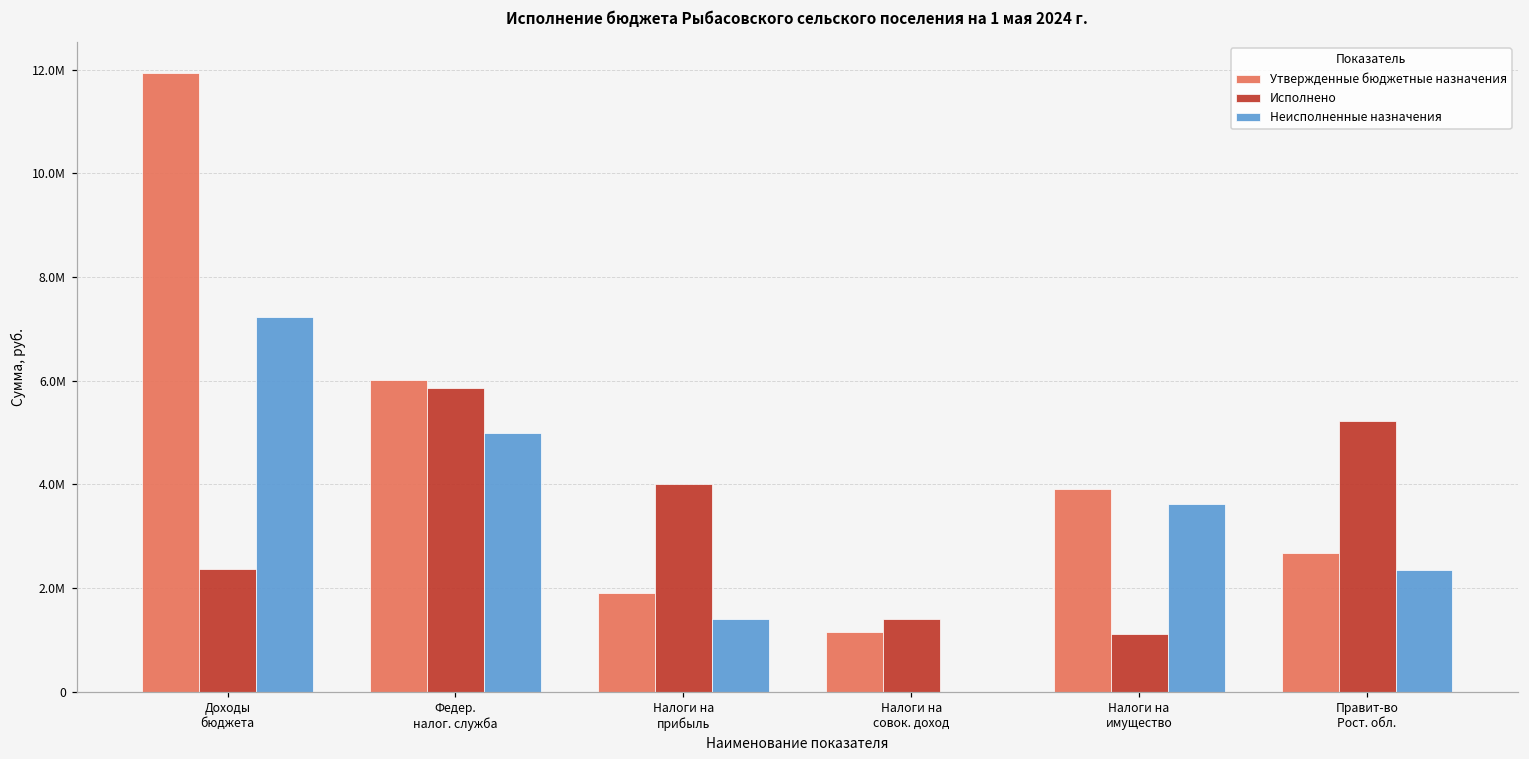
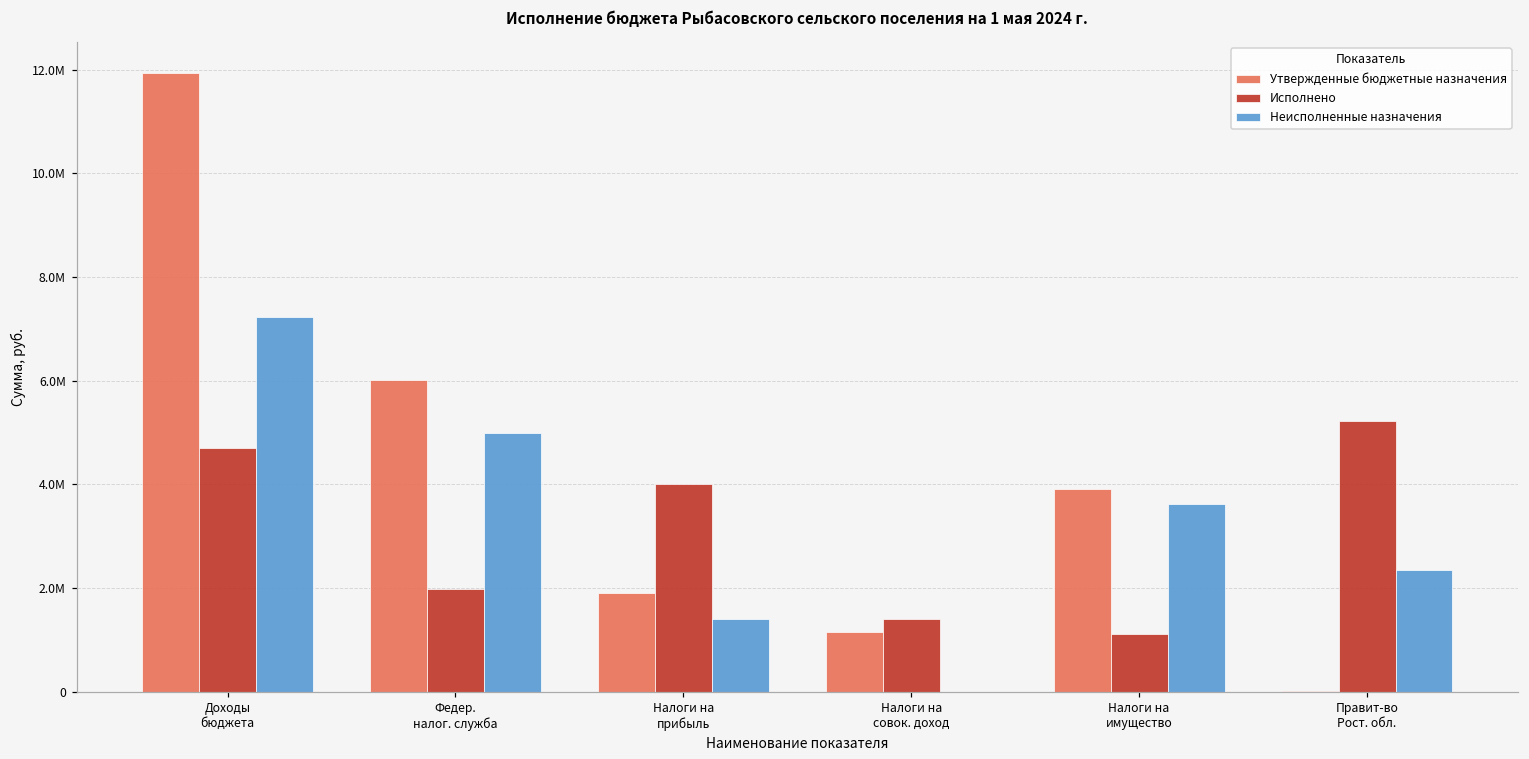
  {
    "Утвержденные бюджетные назначения": {
      "Доходы бюджета": 11900000,
      "Федер. налог. служба": 6000000,
      "Налоги на прибыль": 1900000,
      "Налоги на совок. доход": 1200000,
      "Налоги на имущество": 3900000,
-     "Правит-во Рост. обл.": 2700000
+     "Правит-во Рост. обл.": 0
    },
    "Исполнено": {
-     "Доходы бюджета": 2400000,
-     "Федер. налог. служба": 5900000,
+     "Доходы бюджета": 4700000,
+     "Федер. налог. служба": 2000000,
      "Налоги на прибыль": 4000000,
      "Налоги на совок. доход": 1400000,
      "Налоги на имущество": 1100000,
      "Правит-во Рост. обл.": 5200000
    },
    "Неисполненные назначения": {
      "Доходы бюджета": 7200000,
      "Федер. налог. служба": 5000000,
      "Налоги на прибыль": 1400000,
      "Налоги на совок. доход": 0,
      "Налоги на имущество": 3600000,
      "Правит-во Рост. обл.": 2300000
    }
  }
